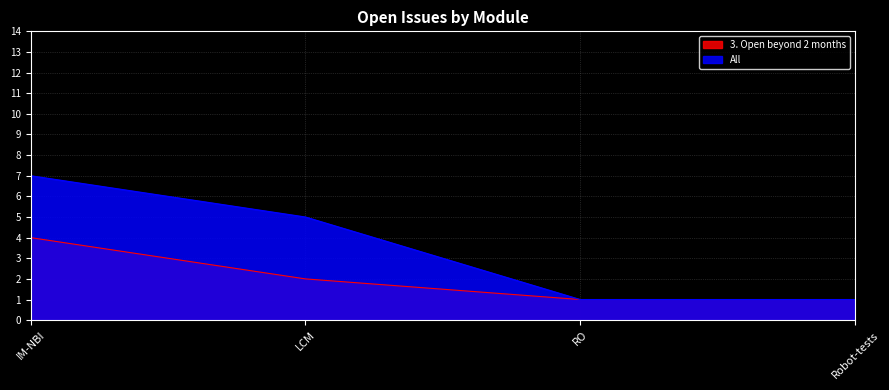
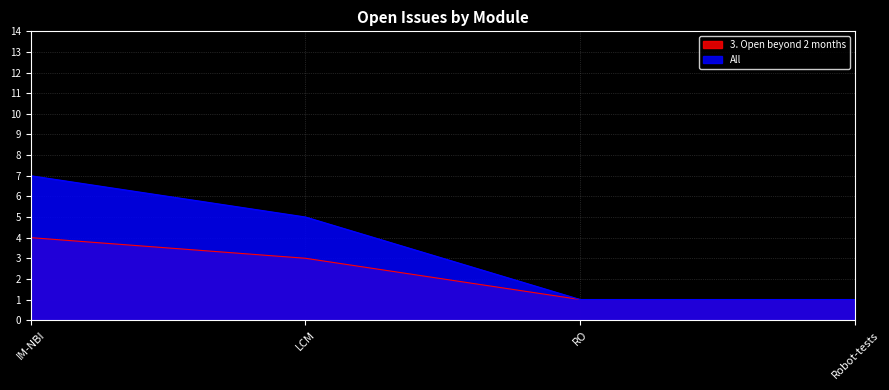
  {
    "3. Open beyond 2 months": {
      "IM-NBI": 4,
-     "LCM": 2
+     "LCM": 3
    },
    "All": {
      "IM-NBI": 7,
      "LCM": 5
    }
  }
